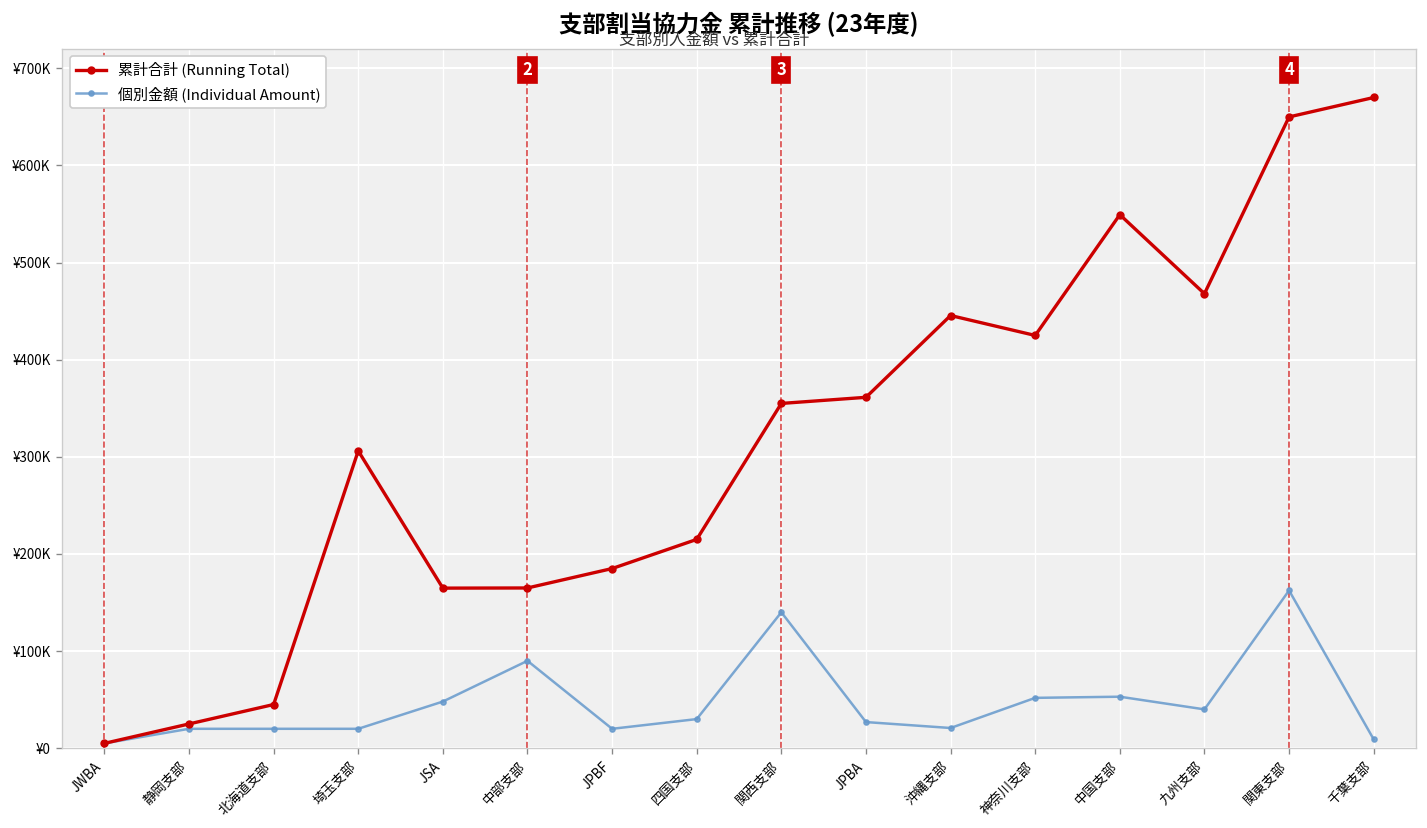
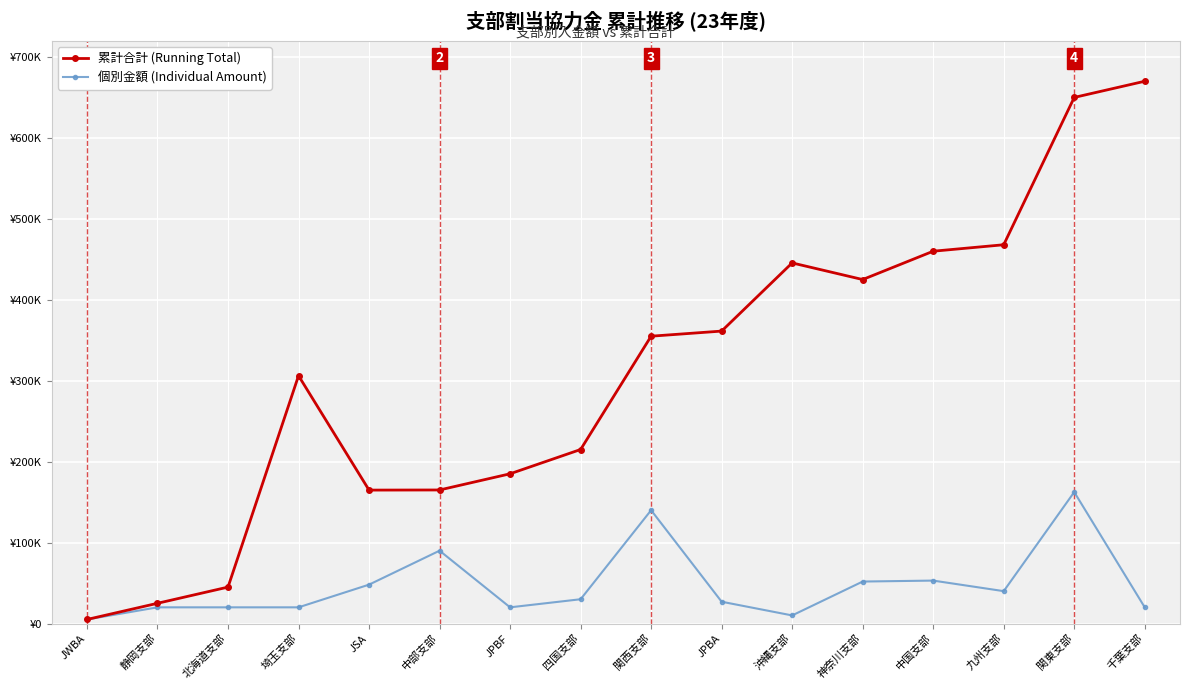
  {
    "累計合計 (Running Total)": {
      "静岡支部": "¥30000",
      "北海道支部": "¥50000",
      "埼玉支部": "¥310000",
      "JSA": "¥160000",
      "中部支部": "¥170000",
      "JPBF": "¥190000",
      "四国支部": "¥220000",
      "関西支部": "¥360000",
      "JPBA": "¥360000",
      "沖縄支部": "¥450000",
      "神奈川支部": "¥430000",
-     "中国支部": "¥550000",
+     "中国支部": "¥460000",
      "九州支部": "¥470000",
      "関東支部": "¥650000",
      "千葉支部": "¥670000"
    },
    "個別金額 (Individual Amount)": {
      "静岡支部": "¥20000",
      "北海道支部": "¥20000",
      "埼玉支部": "¥20000",
      "JSA": "¥50000",
      "中部支部": "¥90000",
      "JPBF": "¥20000",
      "四国支部": "¥30000",
      "関西支部": "¥140000",
      "JPBA": "¥30000",
-     "沖縄支部": "¥20000",
+     "沖縄支部": "¥10000",
      "神奈川支部": "¥50000",
      "中国支部": "¥50000",
      "九州支部": "¥40000",
      "関東支部": "¥160000",
-     "千葉支部": "¥10000"
+     "千葉支部": "¥20000"
    }
  }
